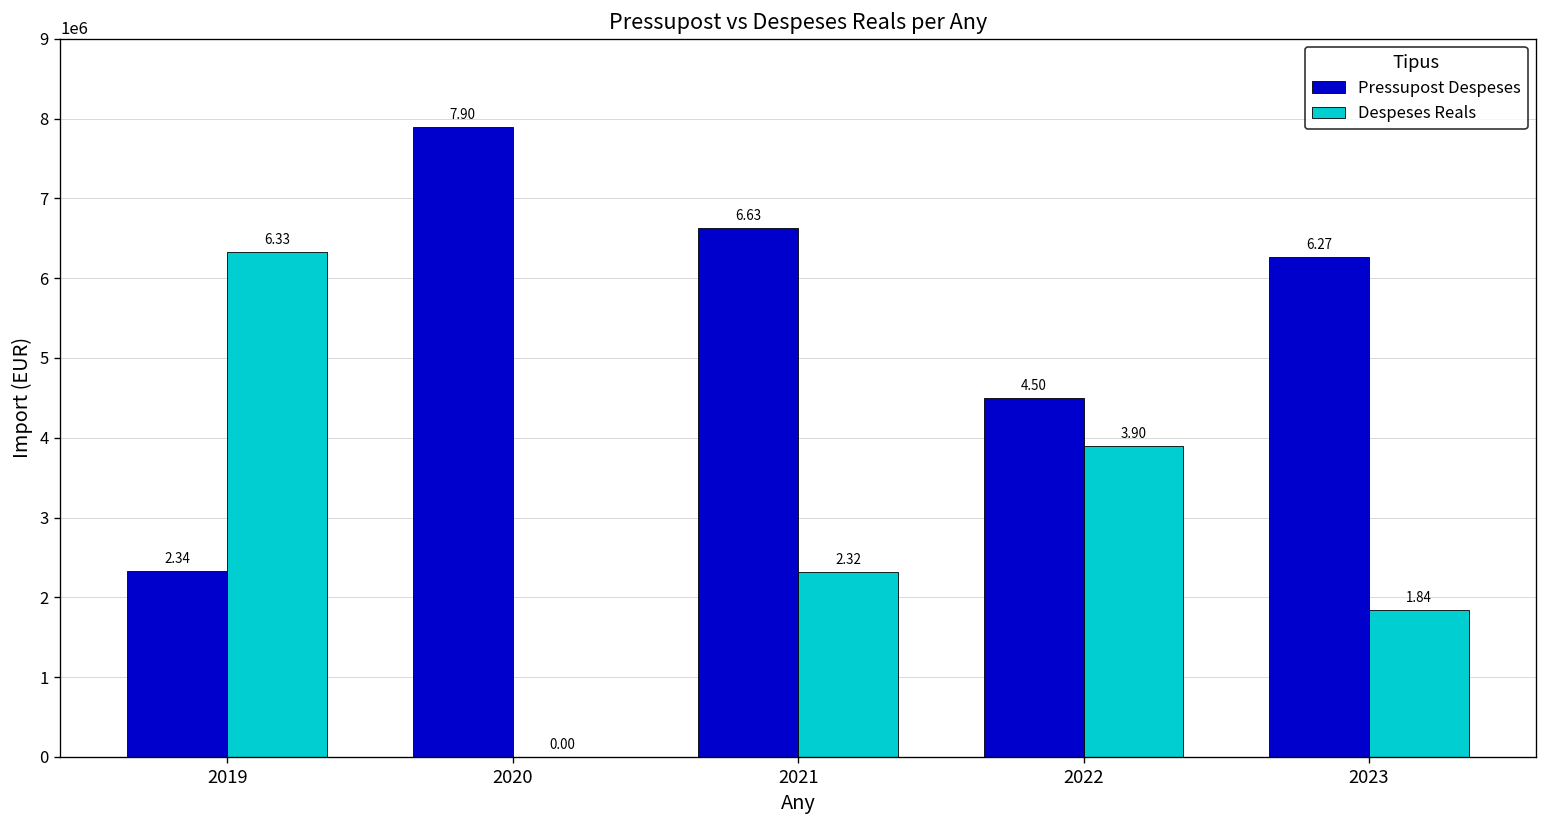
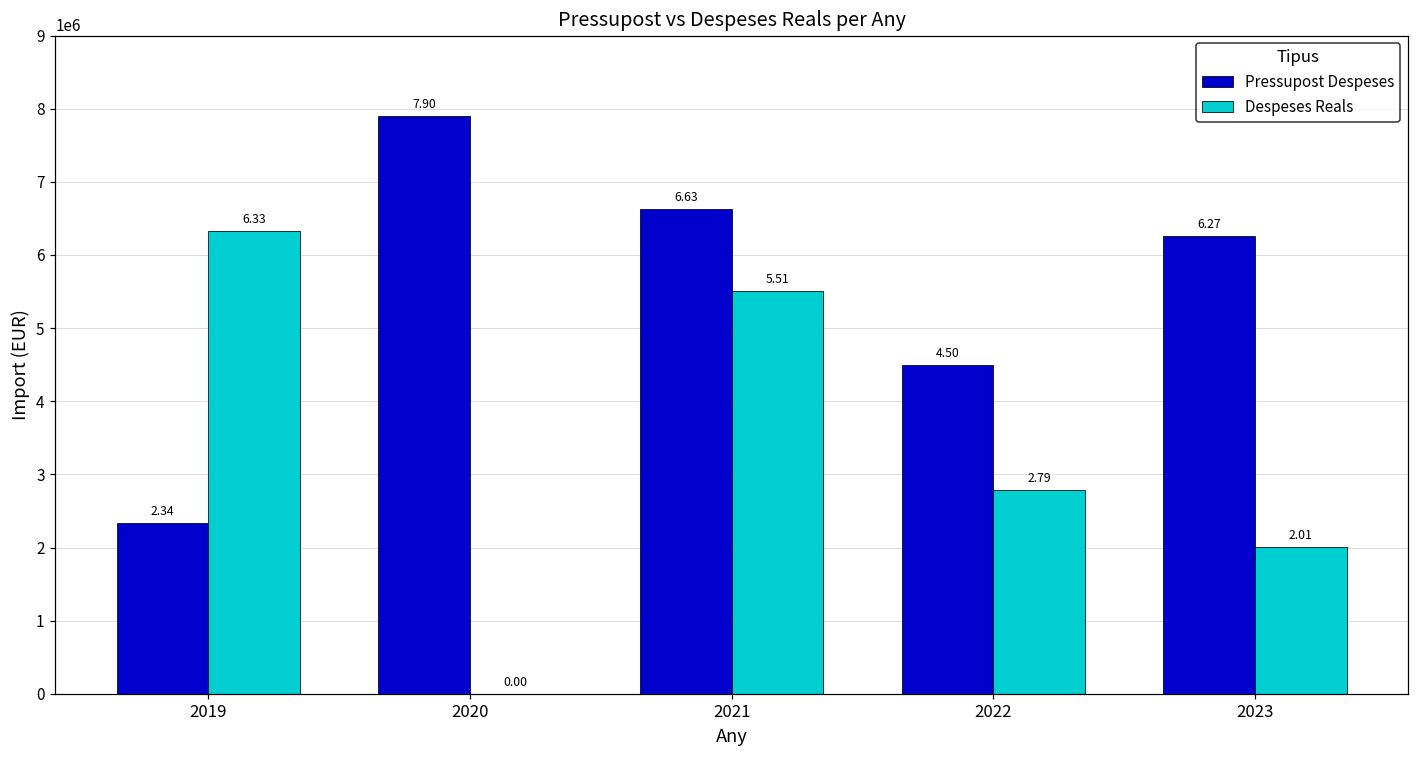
  {
    "Despeses Reals": {
      "2020": 0.00,
-     "2021": 2.32,
-     "2022": 3.90,
-     "2023": 1.84
+     "2021": 5.51,
+     "2022": 2.79,
+     "2023": 2.01
    }
  }
